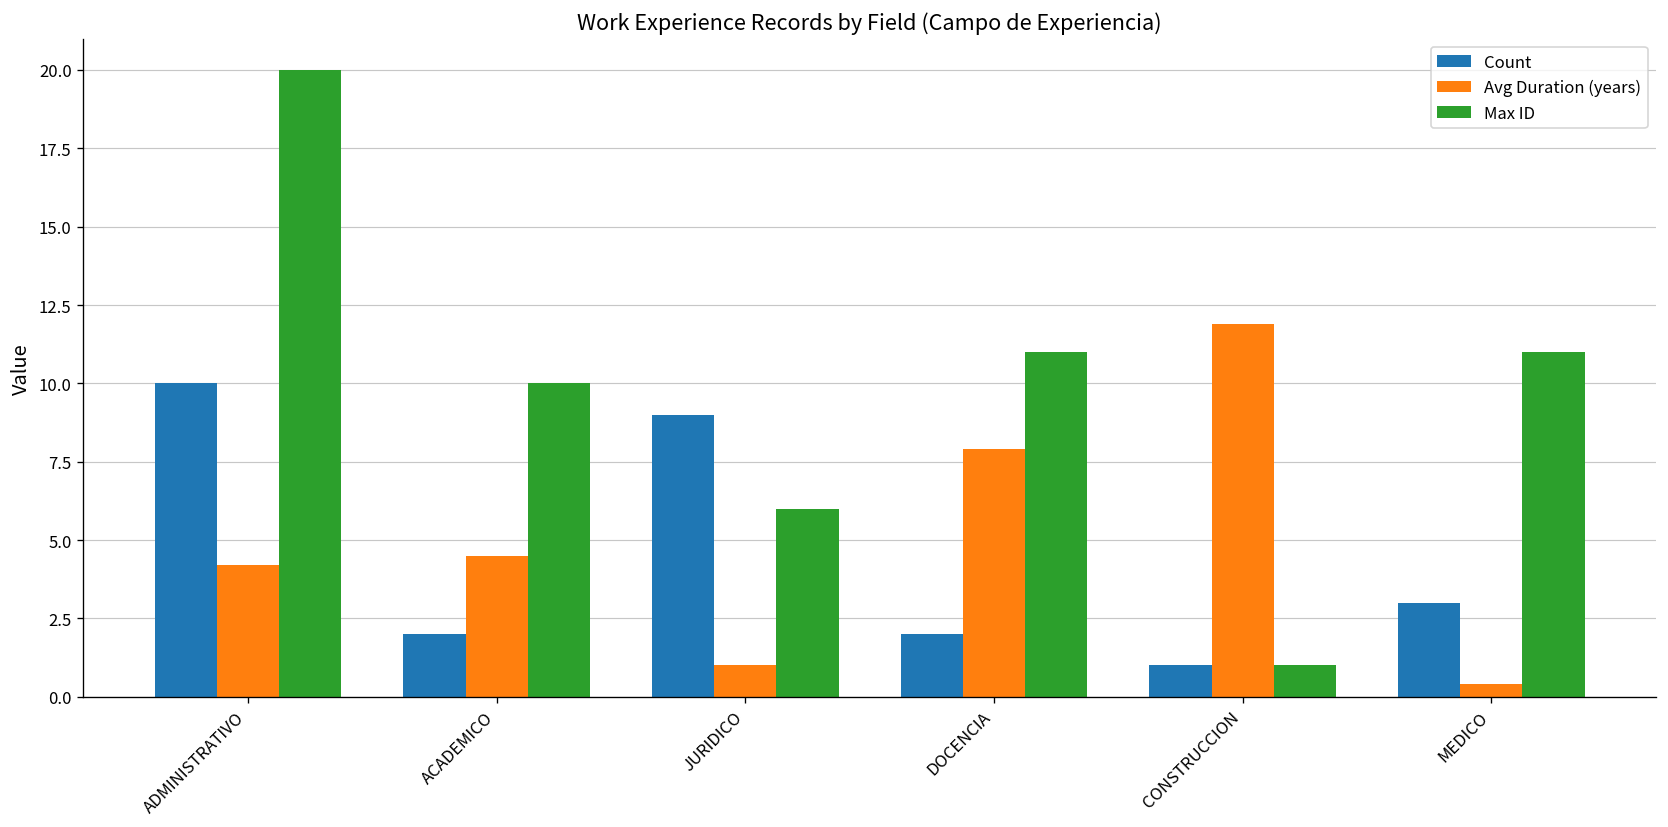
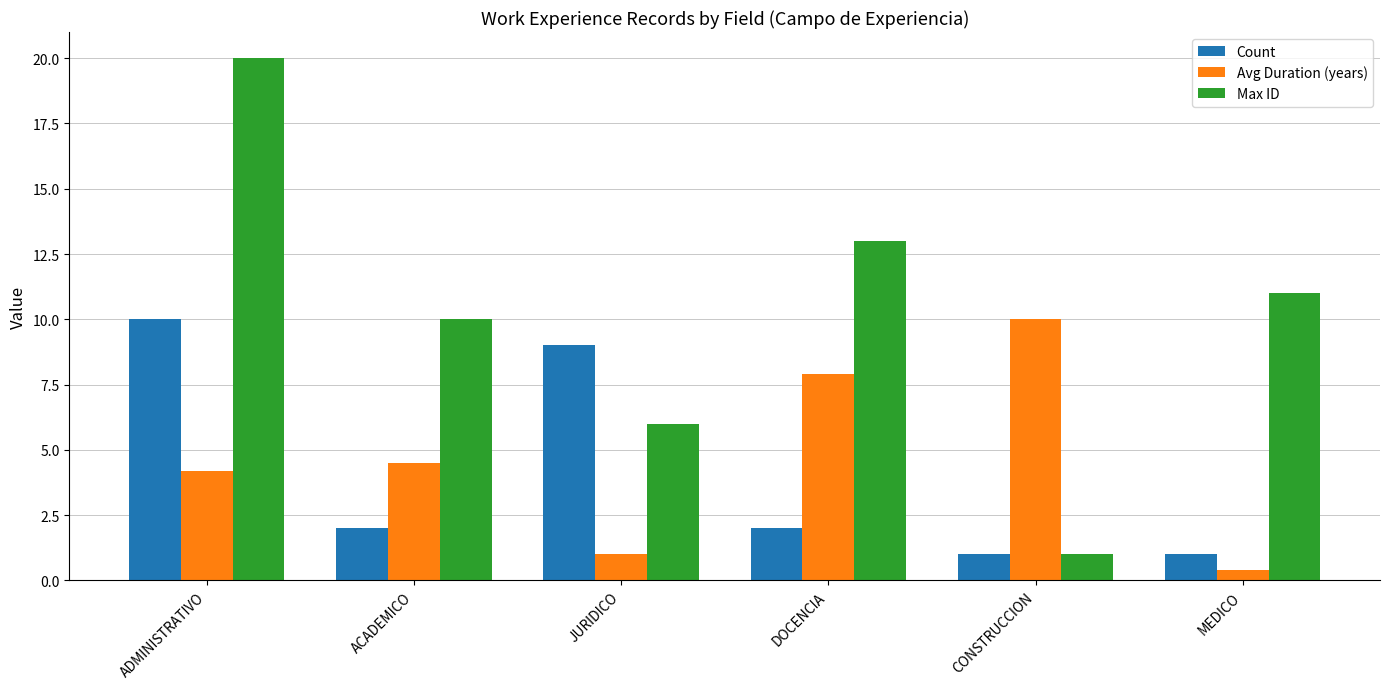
  {
    "Count": {
      "ADMINISTRATIVO": 10,
      "ACADEMICO": 2,
      "JURIDICO": 9,
      "DOCENCIA": 2,
      "CONSTRUCCION": 1,
-     "MEDICO": 3
+     "MEDICO": 1
    },
    "Avg Duration (years)": {
      "ADMINISTRATIVO": 4.2,
      "ACADEMICO": 4.5,
      "JURIDICO": 1.0,
      "DOCENCIA": 7.9,
-     "CONSTRUCCION": 11.9,
+     "CONSTRUCCION": 10.0,
      "MEDICO": 0.4
    },
    "Max ID": {
      "ADMINISTRATIVO": 20,
      "ACADEMICO": 10,
      "JURIDICO": 6,
-     "DOCENCIA": 11,
+     "DOCENCIA": 13,
      "CONSTRUCCION": 1,
      "MEDICO": 11
    }
  }
